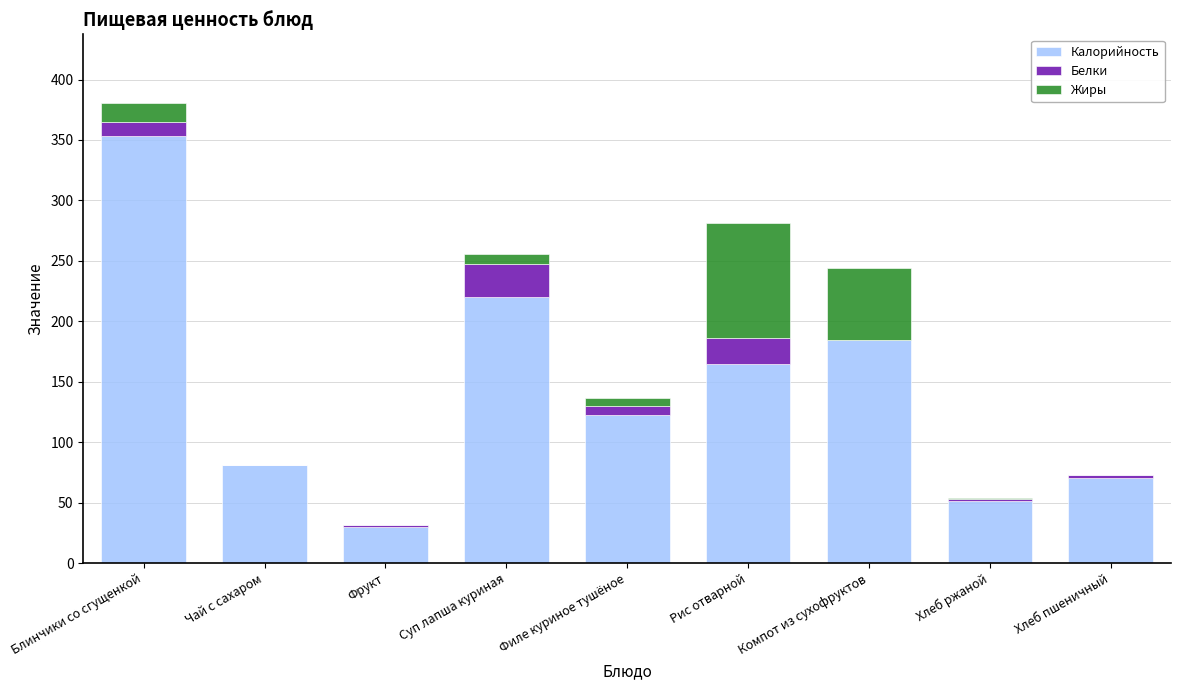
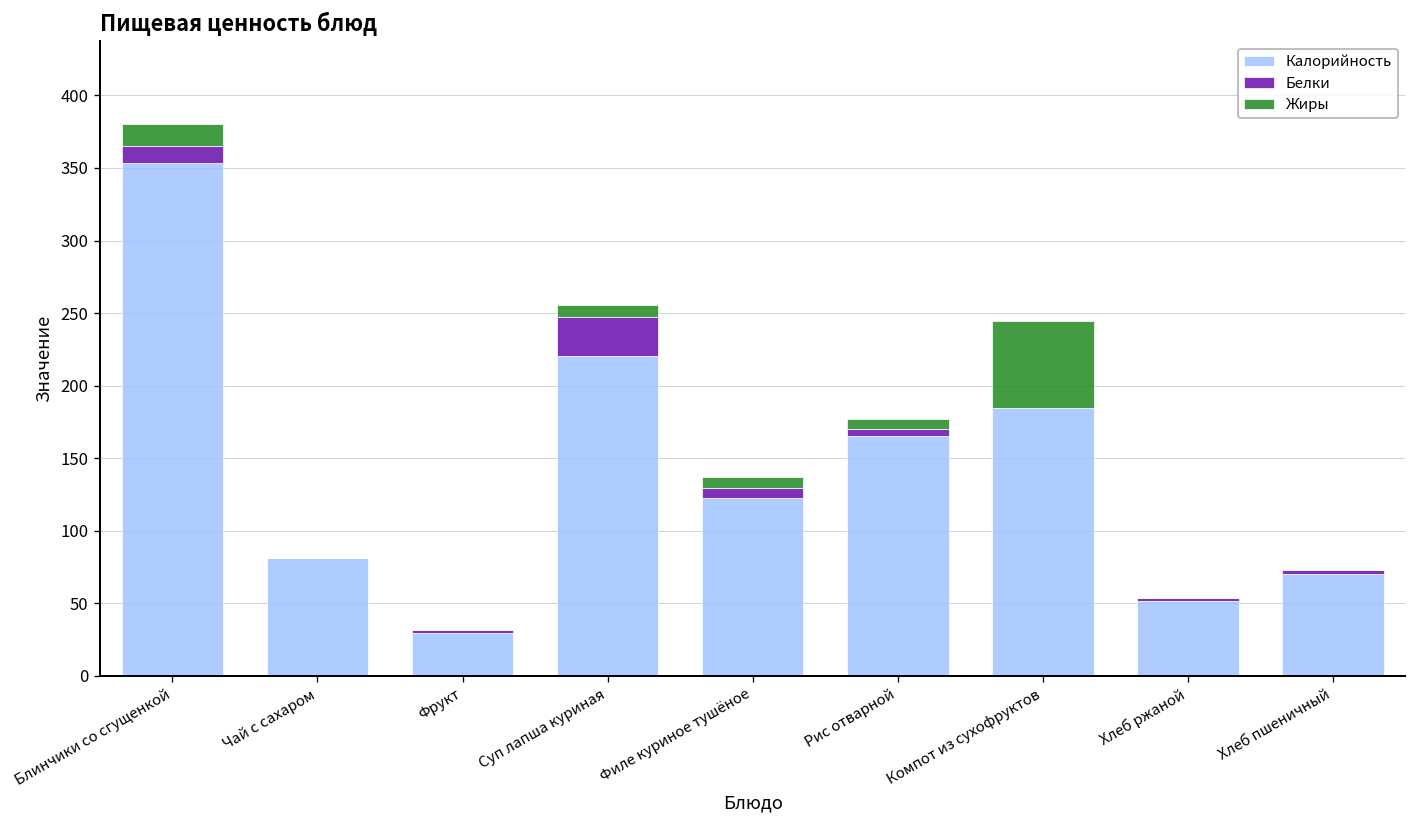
  {
    "Калорийность": {
      "Блинчики со сгущенкой": 353,
      "Чай с сахаром": 81,
      "Фрукт": 30,
      "Суп лапша куриная": 220,
      "Филе куриное тушёное": 123,
      "Рис отварной": 165,
      "Компот из сухофруктов": 185,
      "Хлеб ржаной": 51,
      "Хлеб пшеничный": 70
    },
    "Белки": {
      "Блинчики со сгущенкой": 12,
      "Суп лапша куриная": 27,
      "Филе куриное тушёное": 7,
-     "Рис отварной": 21,
+     "Рис отварной": 5,
      "Хлеб пшеничный": 2
    },
    "Жиры": {
      "Блинчики со сгущенкой": 15,
      "Чай с сахаром": 0,
      "Суп лапша куриная": 8,
      "Филе куриное тушёное": 7,
-     "Рис отварной": 95,
+     "Рис отварной": 7,
      "Компот из сухофруктов": 60
    }
  }
